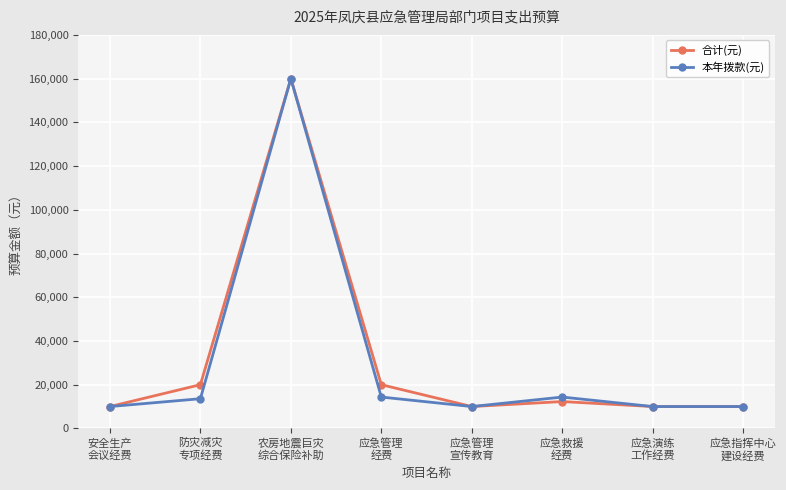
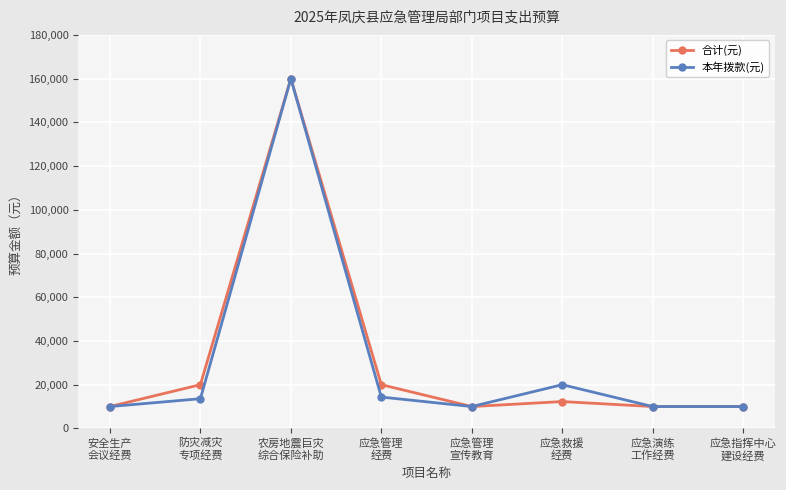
  {
    "合计(元)": {
      "防灾减灾 专项经费": "20,000",
      "应急管理 经费": "20,000",
      "应急救援 经费": "12,000"
    },
    "本年拨款(元)": {
      "防灾减灾 专项经费": "14,000",
      "应急管理 经费": "14,000",
-     "应急救援 经费": "14,000"
+     "应急救援 经费": "20,000"
    }
  }
